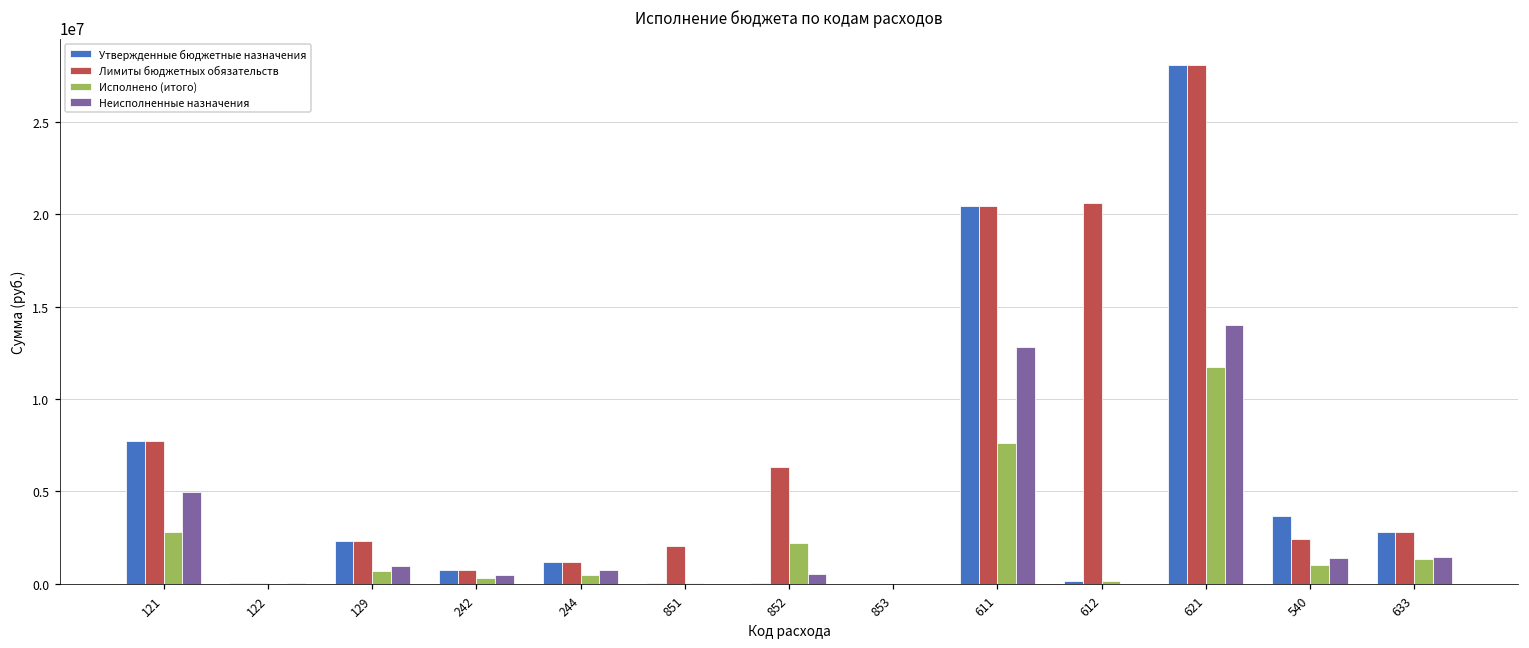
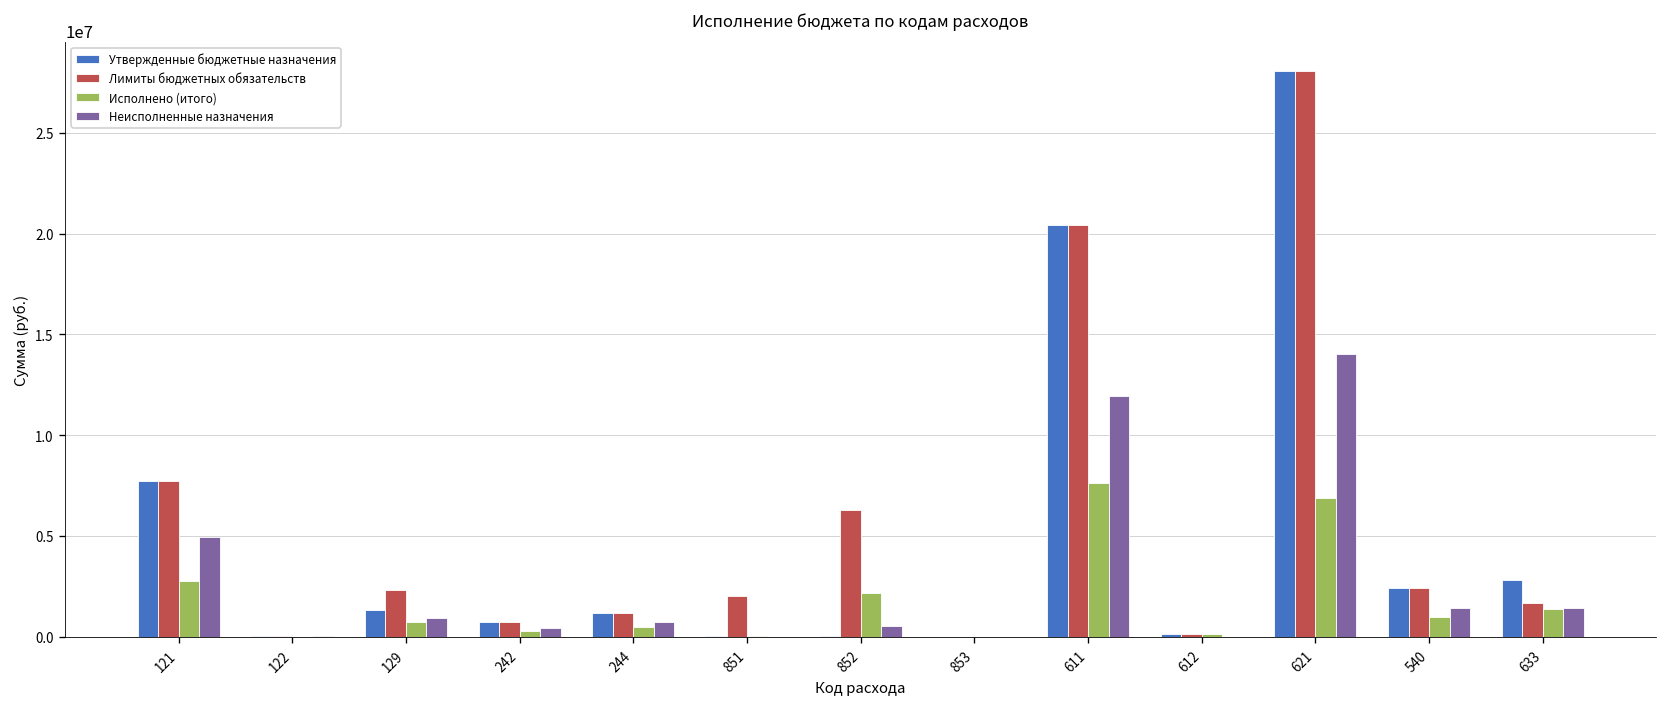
  {
    "Утвержденные бюджетные назначения": {
      "121": 7700000,
-     "129": 2300000,
+     "129": 1300000,
      "242": 800000,
      "244": 1200000,
      "611": 20400000,
      "612": 200000,
      "621": 28100000,
-     "540": 3700000,
+     "540": 2400000,
      "633": 2800000
    },
    "Лимиты бюджетных обязательств": {
      "121": 7700000,
      "129": 2300000,
      "242": 800000,
      "244": 1200000,
      "851": 2000000,
      "852": 6300000,
      "611": 20400000,
-     "612": 20600000,
+     "612": 200000,
      "621": 28100000,
      "540": 2400000,
-     "633": 2800000
+     "633": 1700000
    },
    "Исполнено (итого)": {
      "121": 2800000,
      "122": 0,
      "129": 700000,
      "242": 300000,
      "244": 500000,
      "852": 2200000,
      "853": 0,
      "611": 7600000,
      "612": 200000,
-     "621": 11700000,
+     "621": 6900000,
      "540": 1000000,
      "633": 1400000
    },
    "Неисполненные назначения": {
      "121": 4900000,
      "129": 900000,
      "242": 500000,
      "244": 700000,
      "852": 500000,
-     "611": 12800000,
+     "611": 12000000,
      "612": 0,
      "621": 14000000,
      "540": 1400000,
      "633": 1400000
    }
  }
